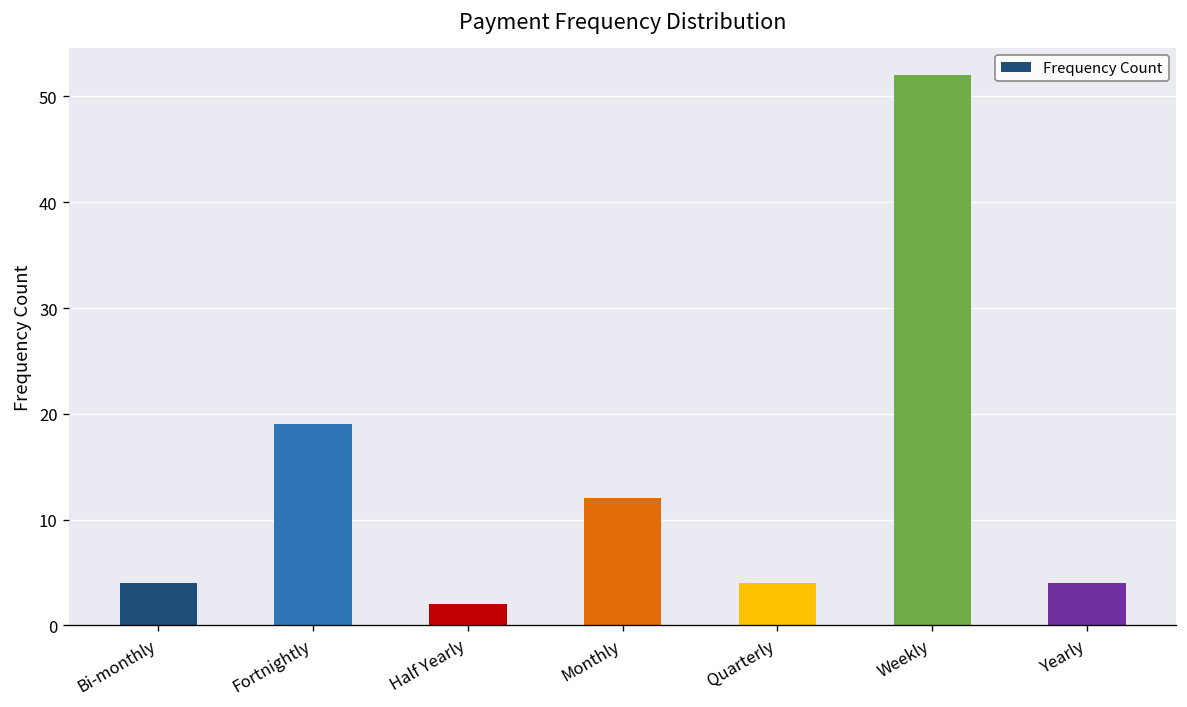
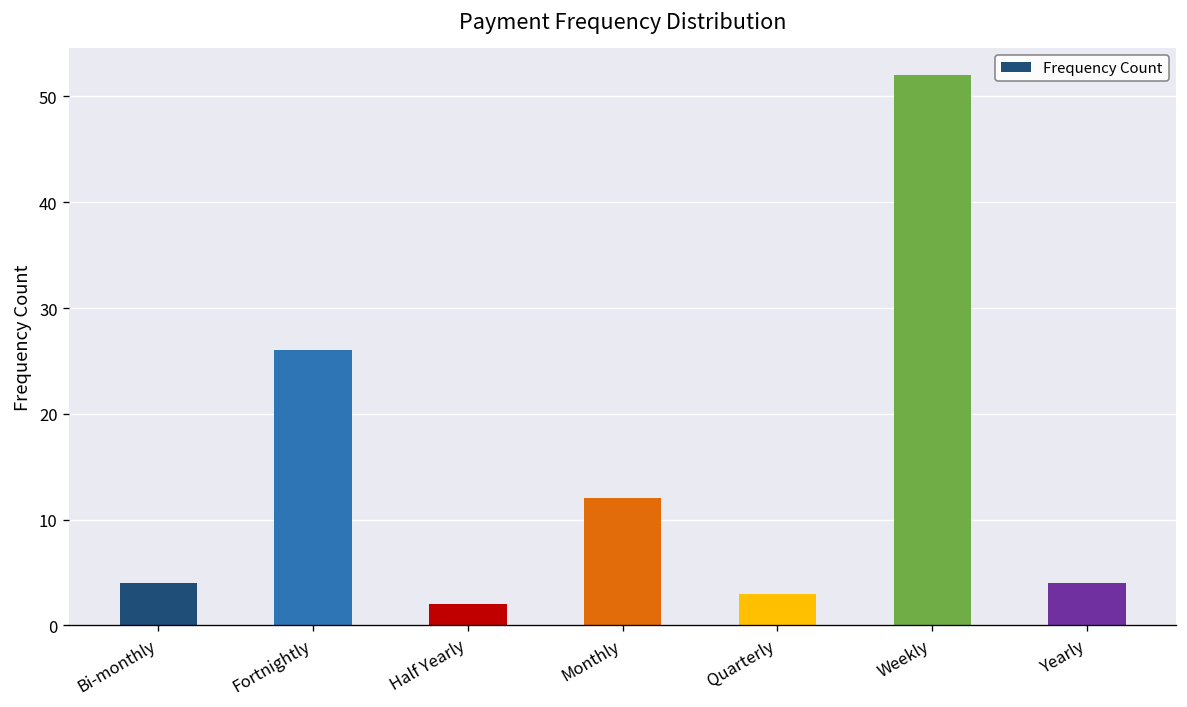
  {
    "Bi-monthly": 4,
-   "Fortnightly": 19,
+   "Fortnightly": 26,
    "Half Yearly": 2,
    "Monthly": 12,
-   "Quarterly": 4,
+   "Quarterly": 3,
    "Weekly": 52,
    "Yearly": 4
  }
